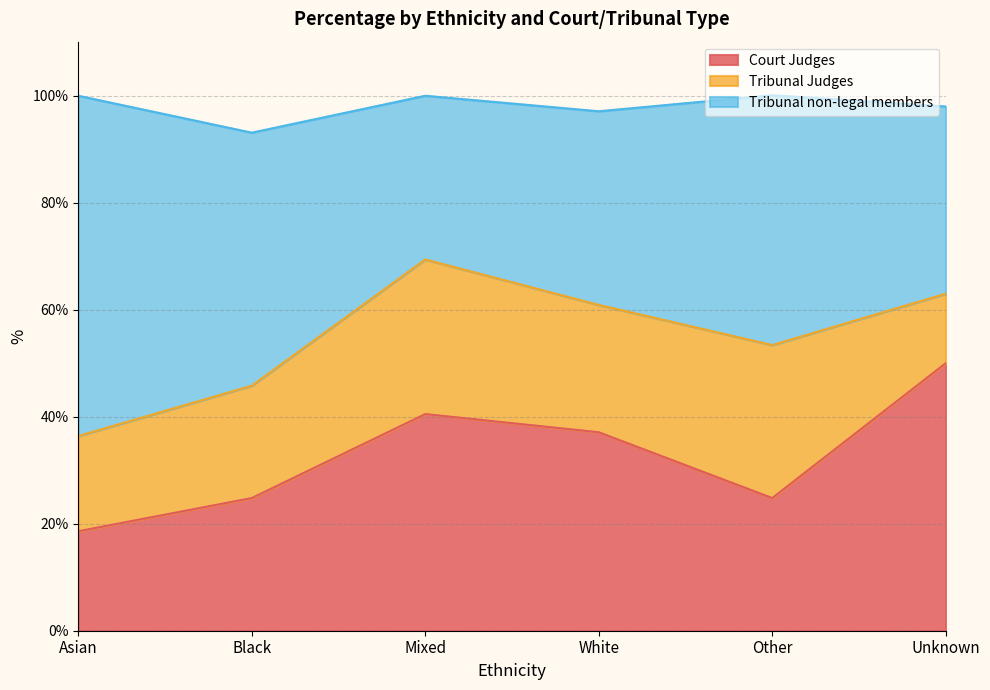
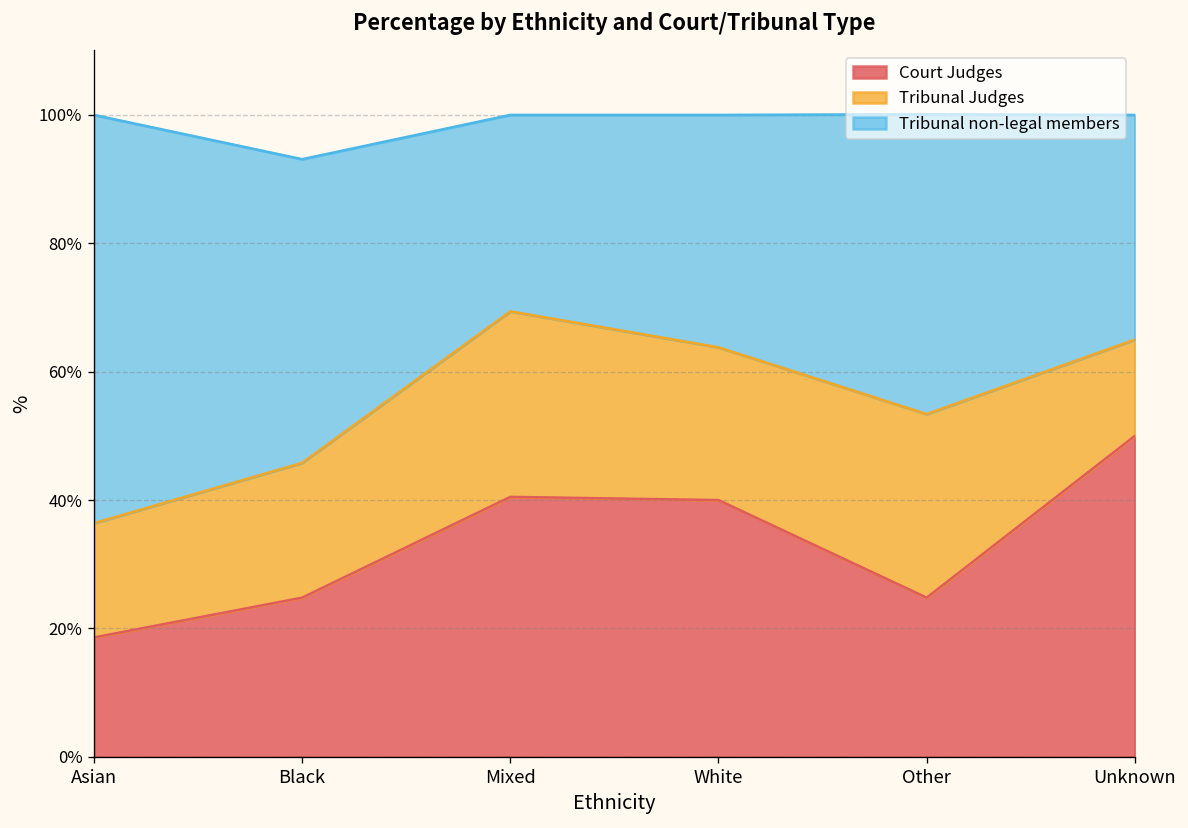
  {
    "Court Judges": {
      "Asian": "19%",
      "Black": "25%",
      "Mixed": "41%",
-     "White": "37%",
+     "White": "40%",
      "Other": "25%",
      "Unknown": "50%"
    },
    "Tribunal Judges": {
      "Asian": "18%",
      "Black": "21%",
      "Mixed": "29%",
      "White": "24%",
      "Other": "29%",
-     "Unknown": "13%"
+     "Unknown": "15%"
    },
    "Tribunal non-legal members": {
      "Asian": "64%",
      "Black": "47%",
      "Mixed": "31%",
      "White": "36%",
      "Unknown": "35%"
    }
  }
